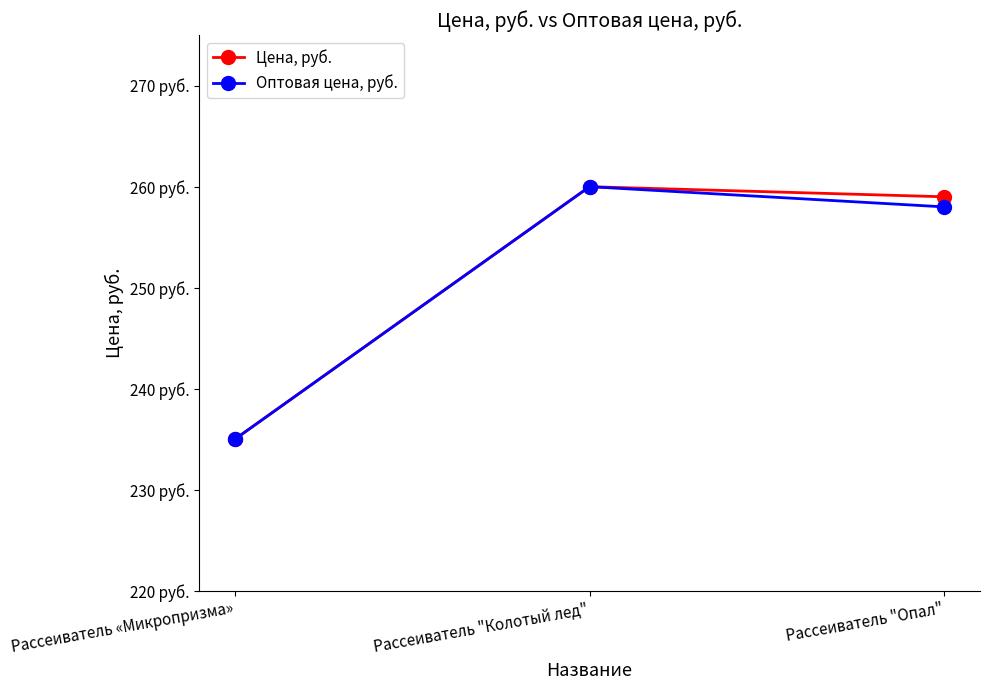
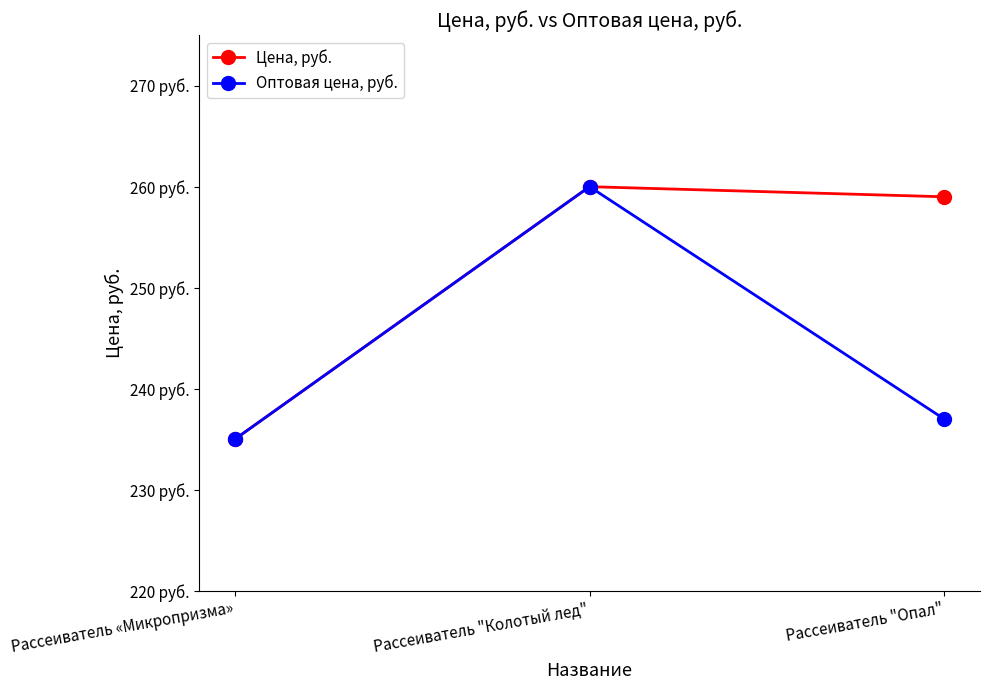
  {
    "Цена, руб.": {
      "Рассеиватель \"Опал\"": "259 руб."
    },
    "Оптовая цена, руб.": {
-     "Рассеиватель \"Опал\"": "258 руб."
+     "Рассеиватель \"Опал\"": "237 руб."
    }
  }
